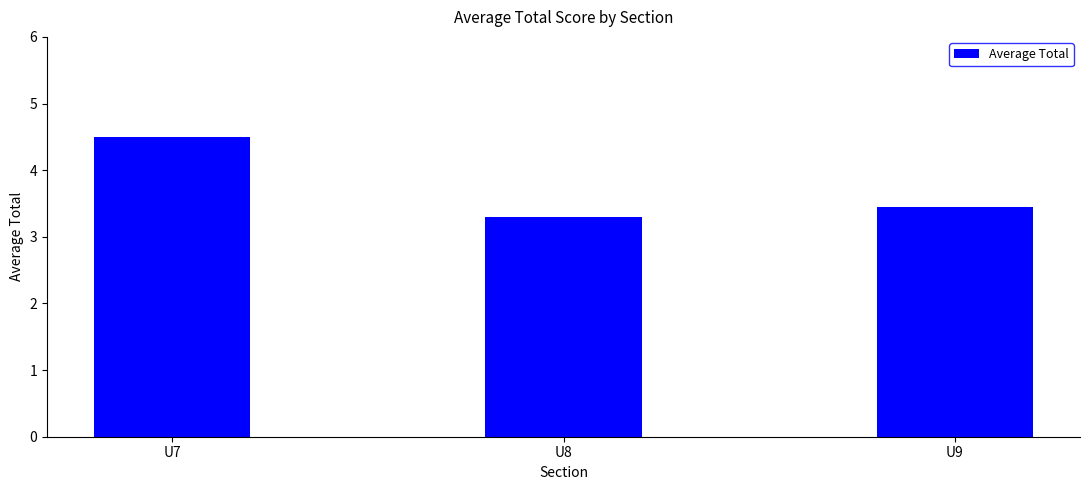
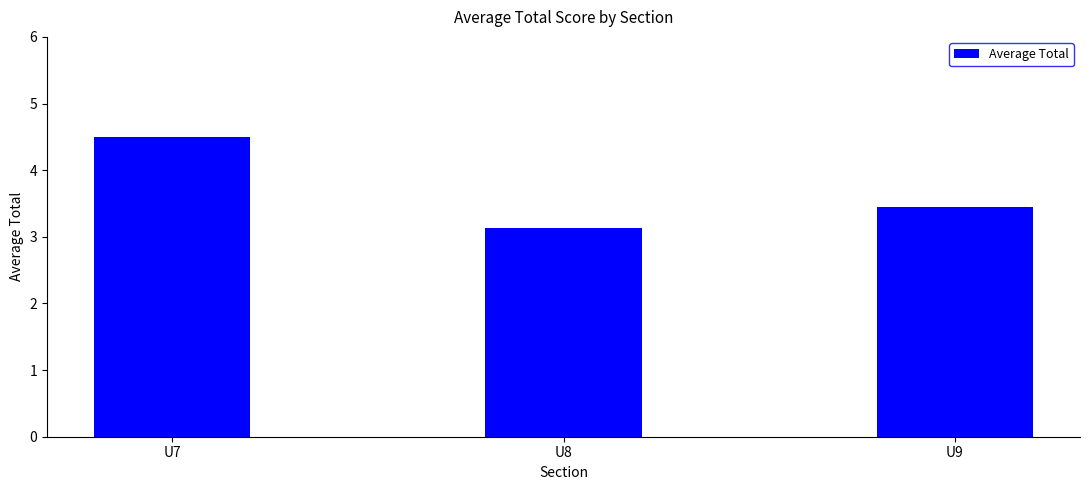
  {
    "U7": 4.5,
-   "U8": 3.3,
+   "U8": 3.1,
    "U9": 3.4
  }
